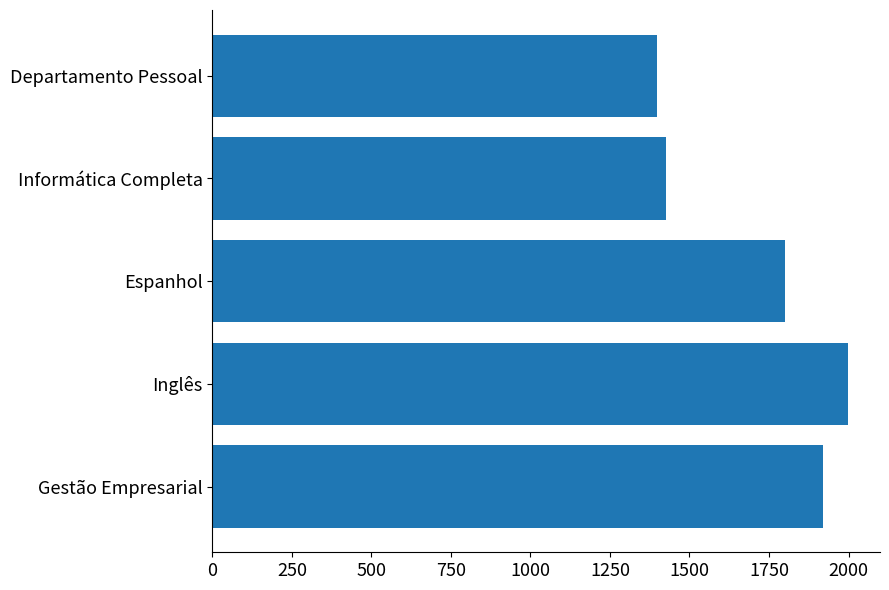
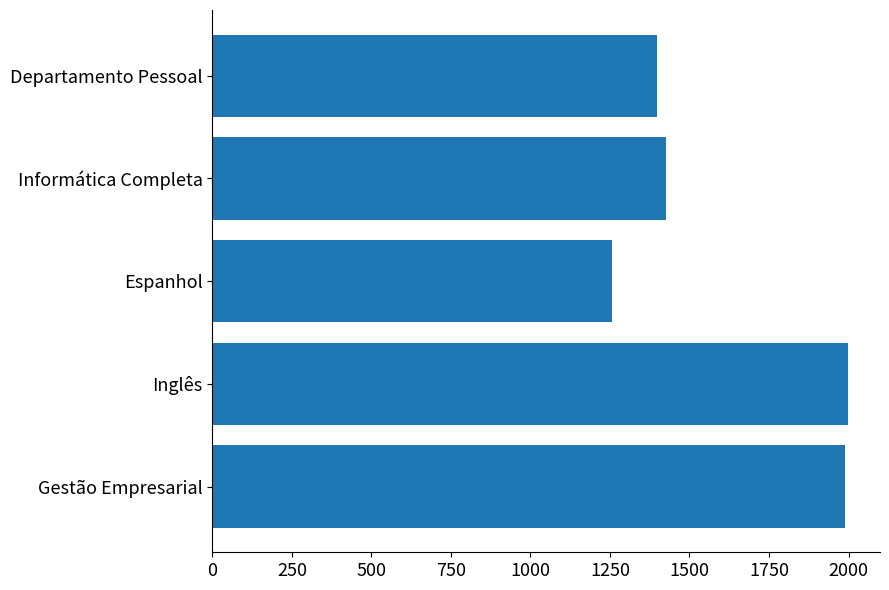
  {
    "Departamento Pessoal": 1400,
    "Informática Completa": 1430,
-   "Espanhol": 1800,
+   "Espanhol": 1260,
    "Inglês": 2000,
-   "Gestão Empresarial": 1920
+   "Gestão Empresarial": 1990
  }
